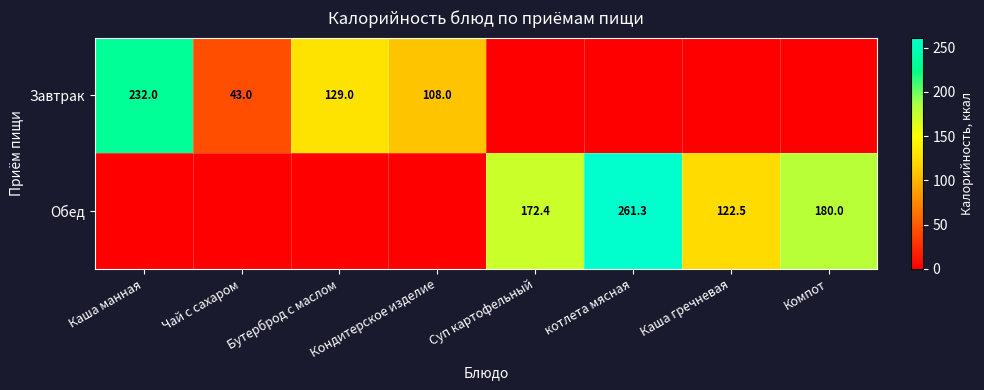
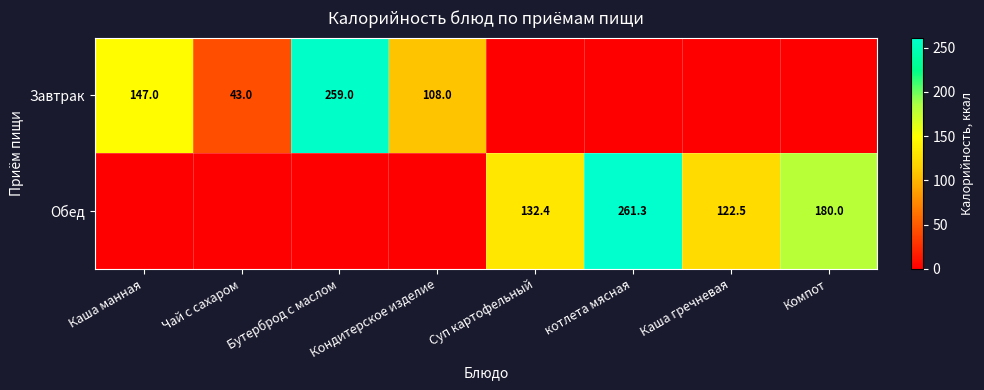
  {
    "Завтрак": {
-     "Каша манная": 232.0,
+     "Каша манная": 147.0,
      "Чай с сахаром": 43.0,
-     "Бутерброд с маслом": 129.0,
+     "Бутерброд с маслом": 259.0,
      "Кондитерское изделие": 108.0
    },
    "Обед": {
-     "Суп картофельный": 172.4,
+     "Суп картофельный": 132.4,
      "котлета мясная": 261.3,
      "Каша гречневая": 122.5,
      "Компот": 180.0
    }
  }
